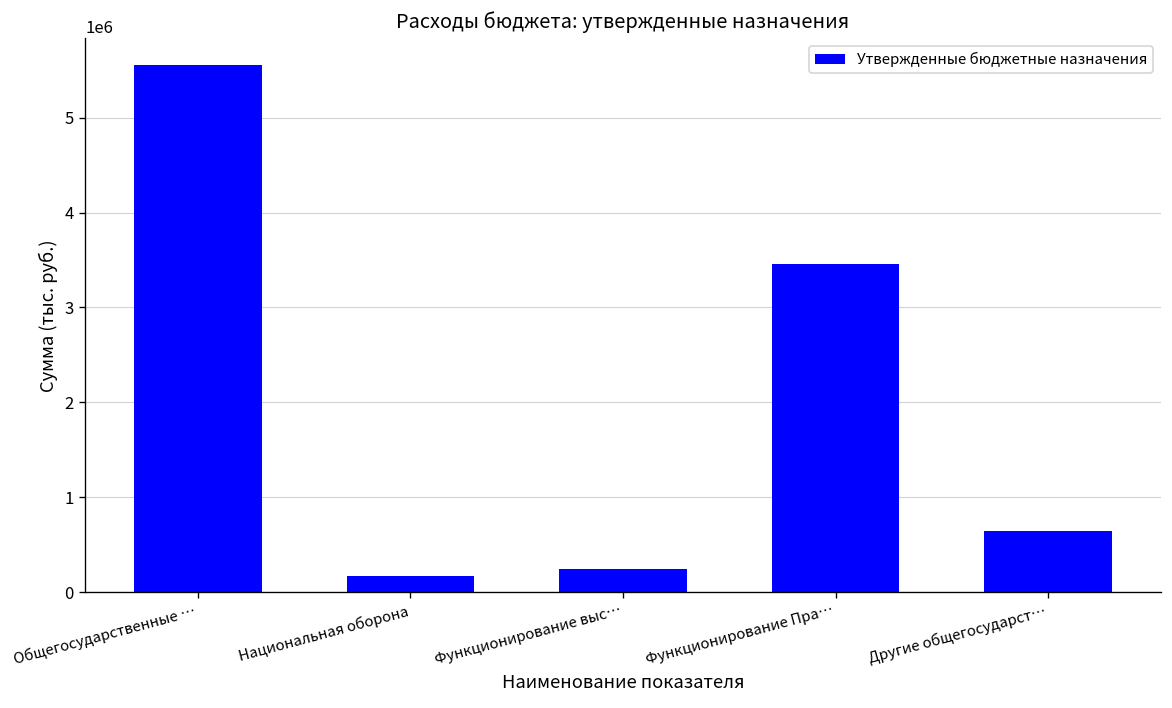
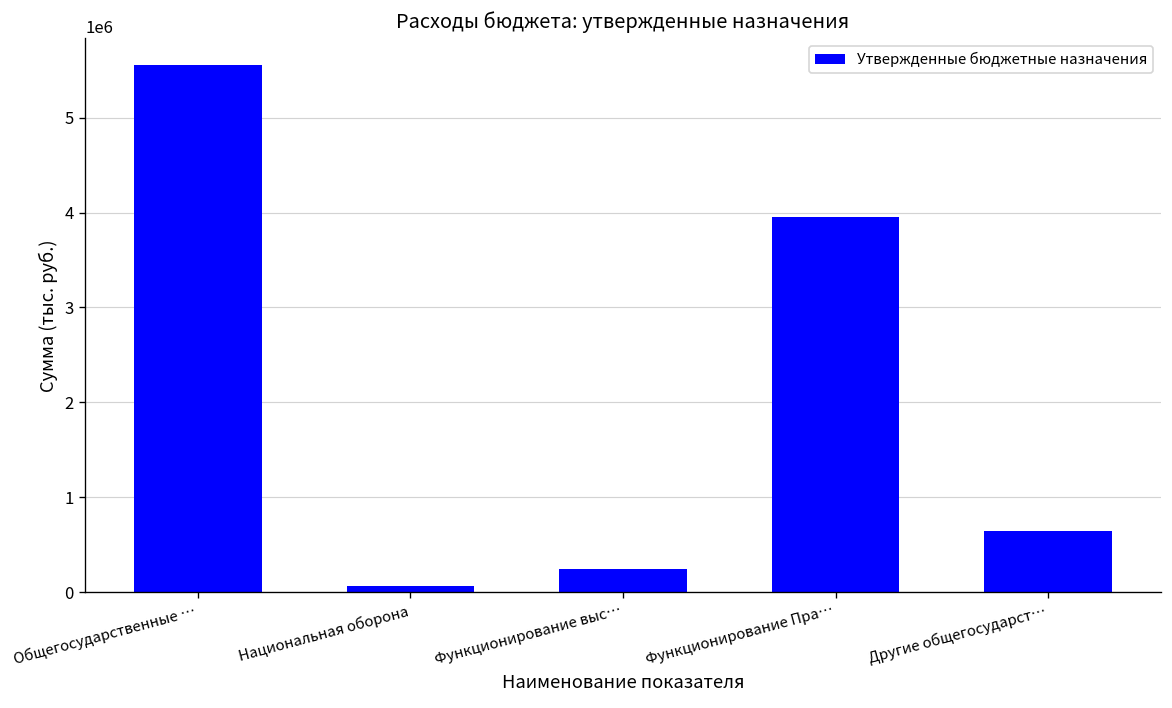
  {
    "Общегосударственные …": 5600000,
-   "Национальная оборона": 200000,
+   "Национальная оборона": 100000,
    "Функционирование выс…": 200000,
-   "Функционирование Пра…": 3500000,
+   "Функционирование Пра…": 4000000,
    "Другие общегосударст…": 600000
  }
